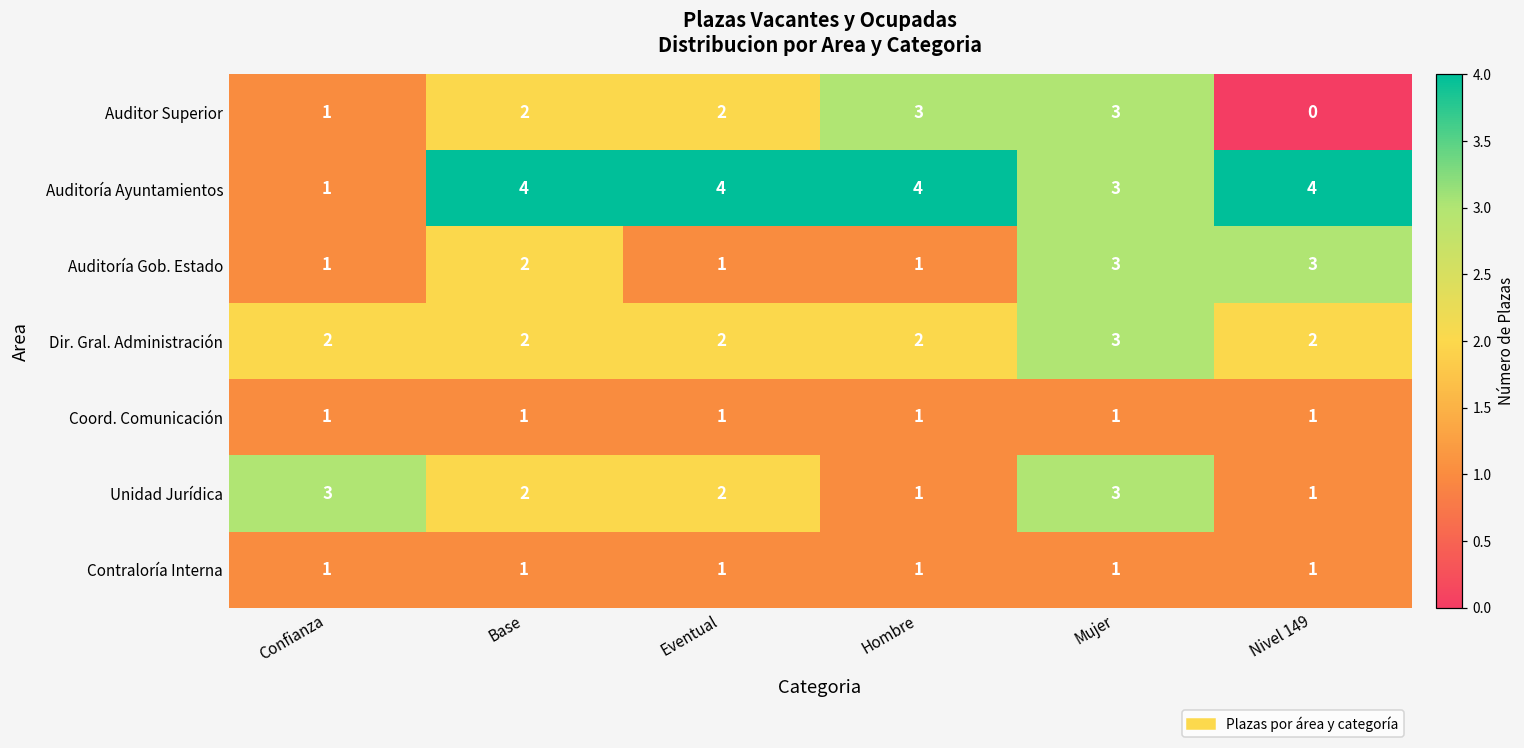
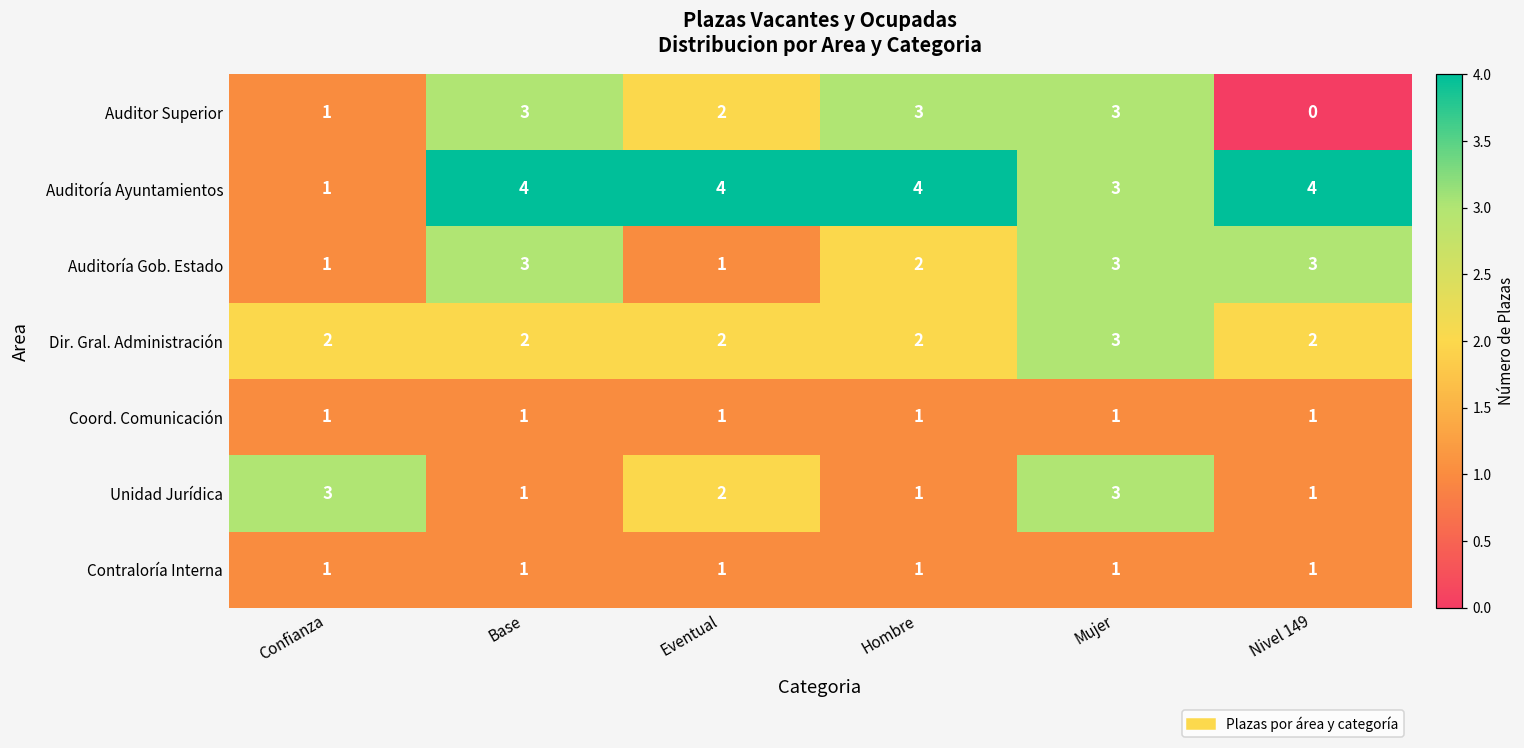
  {
    "Auditor Superior": {
      "Confianza": 1,
-     "Base": 2,
+     "Base": 3,
      "Eventual": 2,
      "Hombre": 3,
      "Mujer": 3,
      "Nivel 149": 0
    },
    "Auditoría Ayuntamientos": {
      "Confianza": 1,
      "Base": 4,
      "Eventual": 4,
      "Hombre": 4,
      "Mujer": 3,
      "Nivel 149": 4
    },
    "Auditoría Gob. Estado": {
      "Confianza": 1,
-     "Base": 2,
+     "Base": 3,
      "Eventual": 1,
-     "Hombre": 1,
+     "Hombre": 2,
      "Mujer": 3,
      "Nivel 149": 3
    },
    "Dir. Gral. Administración": {
      "Confianza": 2,
      "Base": 2,
      "Eventual": 2,
      "Hombre": 2,
      "Mujer": 3,
      "Nivel 149": 2
    },
    "Coord. Comunicación": {
      "Confianza": 1,
      "Base": 1,
      "Eventual": 1,
      "Hombre": 1,
      "Mujer": 1,
      "Nivel 149": 1
    },
    "Unidad Jurídica": {
      "Confianza": 3,
-     "Base": 2,
+     "Base": 1,
      "Eventual": 2,
      "Hombre": 1,
      "Mujer": 3,
      "Nivel 149": 1
    },
    "Contraloría Interna": {
      "Confianza": 1,
      "Base": 1,
      "Eventual": 1,
      "Hombre": 1,
      "Mujer": 1,
      "Nivel 149": 1
    }
  }
